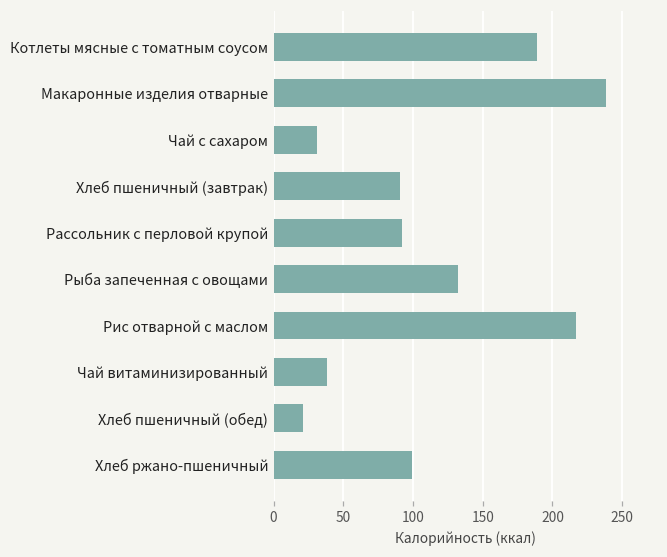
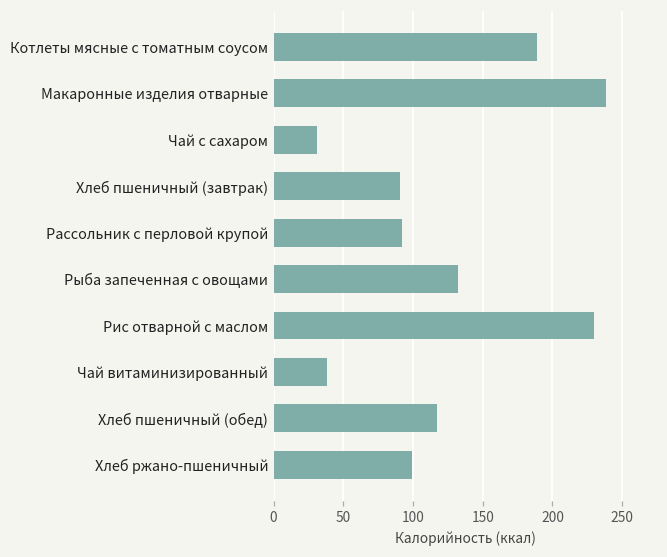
  {
    "Котлеты мясные с томатным соусом": 189,
    "Макаронные изделия отварные": 239,
    "Чай с сахаром": 31,
    "Хлеб пшеничный (завтрак)": 91,
    "Рассольник с перловой крупой": 92,
    "Рыба запеченная с овощами": 132,
-   "Рис отварной с маслом": 217,
+   "Рис отварной с маслом": 230,
    "Чай витаминизированный": 39,
-   "Хлеб пшеничный (обед)": 21,
+   "Хлеб пшеничный (обед)": 117,
    "Хлеб ржано-пшеничный": 99
  }
